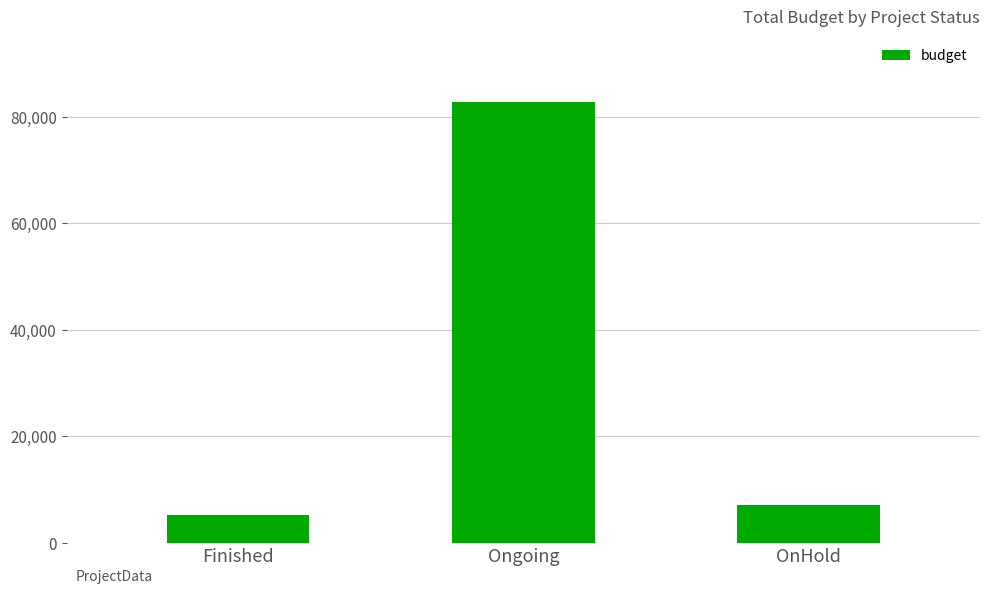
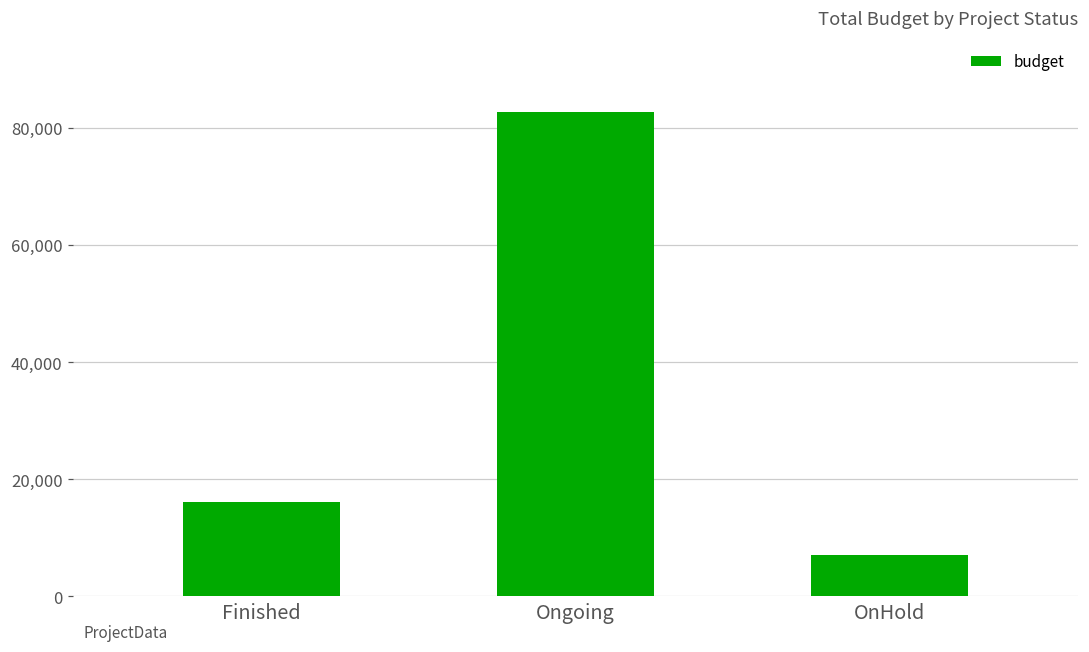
  {
-   "Finished": "5,000",
+   "Finished": "16,000",
    "Ongoing": "83,000",
    "OnHold": "7,000"
  }
